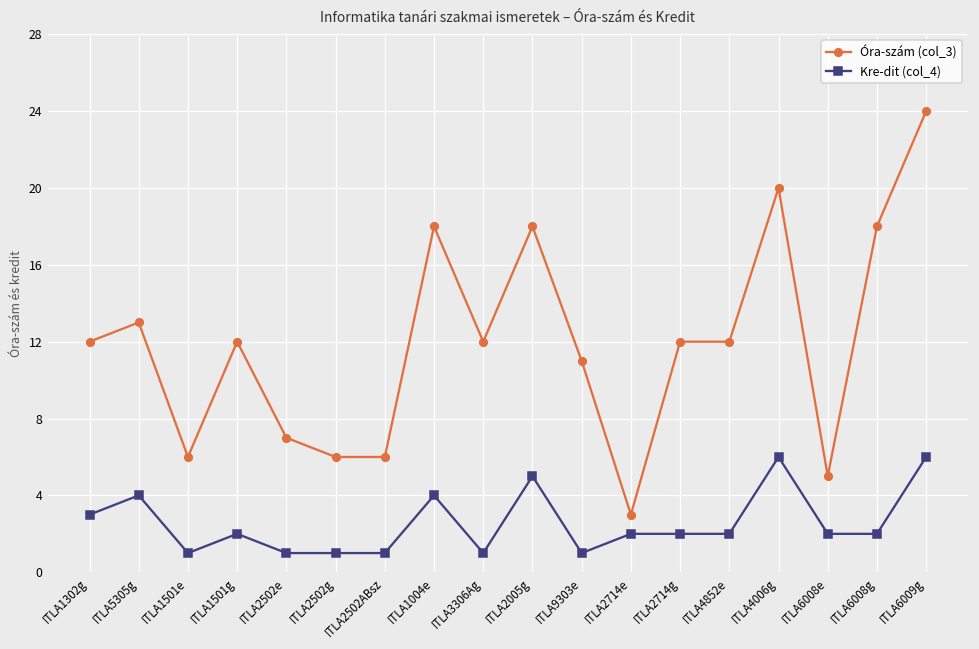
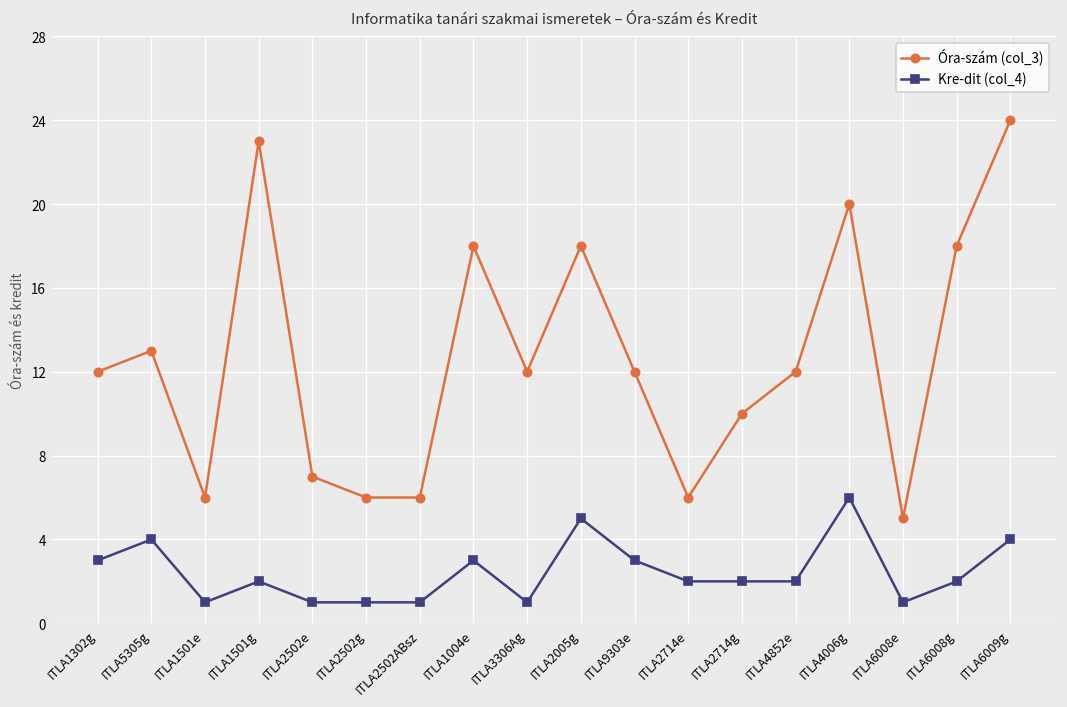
  {
    "Óra-szám (col_3)": {
      "ITLA1302g": 12,
      "ITLA5305g": 13,
      "ITLA1501e": 6,
-     "ITLA1501g": 12,
+     "ITLA1501g": 23,
      "ITLA2502e": 7,
      "ITLA2502g": 6,
      "ITLA2502ABsz": 6,
      "ITLA1004e": 18,
      "ITLA3306Ag": 12,
      "ITLA2005g": 18,
-     "ITLA9303e": 11,
-     "ITLA2714e": 3,
-     "ITLA2714g": 12,
+     "ITLA9303e": 12,
+     "ITLA2714e": 6,
+     "ITLA2714g": 10,
      "ITLA4852e": 12,
      "ITLA4006g": 20,
      "ITLA6008e": 5,
      "ITLA6008g": 18,
      "ITLA6009g": 24
    },
    "Kre-dit (col_4)": {
      "ITLA1302g": 3,
      "ITLA5305g": 4,
      "ITLA1501e": 1,
      "ITLA1501g": 2,
      "ITLA2502e": 1,
      "ITLA2502g": 1,
      "ITLA2502ABsz": 1,
-     "ITLA1004e": 4,
+     "ITLA1004e": 3,
      "ITLA3306Ag": 1,
      "ITLA2005g": 5,
-     "ITLA9303e": 1,
+     "ITLA9303e": 3,
      "ITLA2714e": 2,
      "ITLA2714g": 2,
      "ITLA4852e": 2,
      "ITLA4006g": 6,
-     "ITLA6008e": 2,
+     "ITLA6008e": 1,
      "ITLA6008g": 2,
-     "ITLA6009g": 6
+     "ITLA6009g": 4
    }
  }
